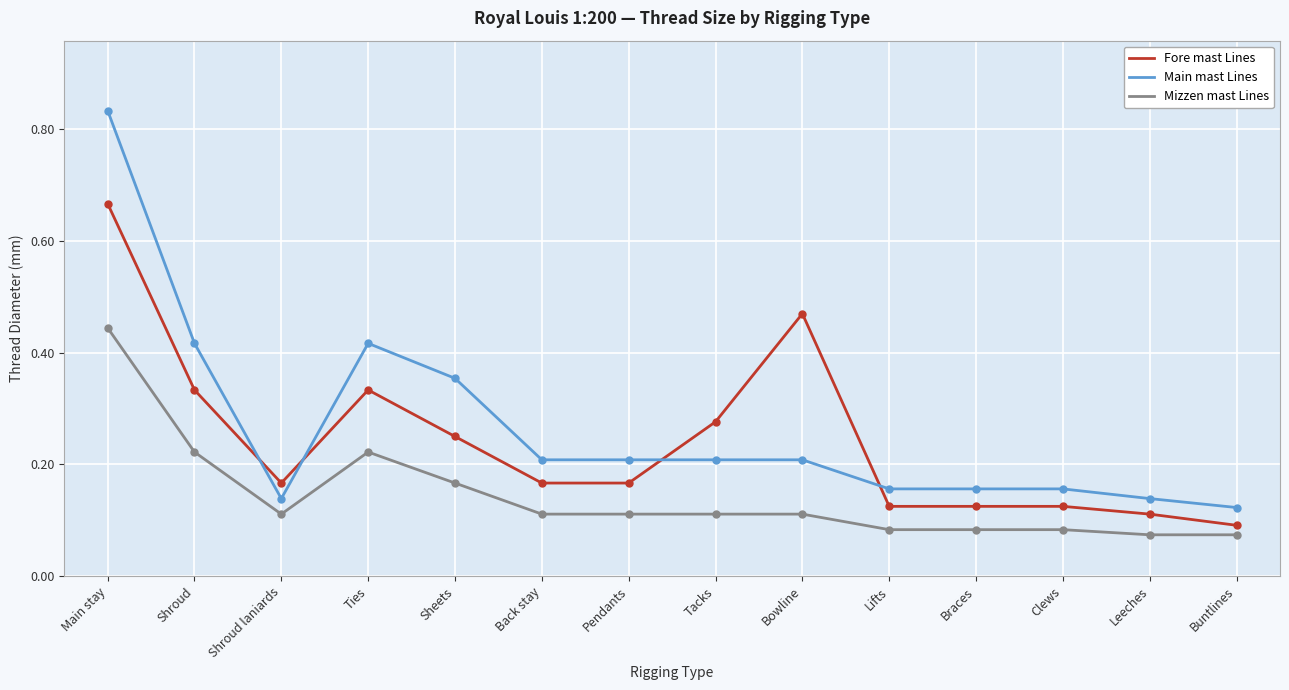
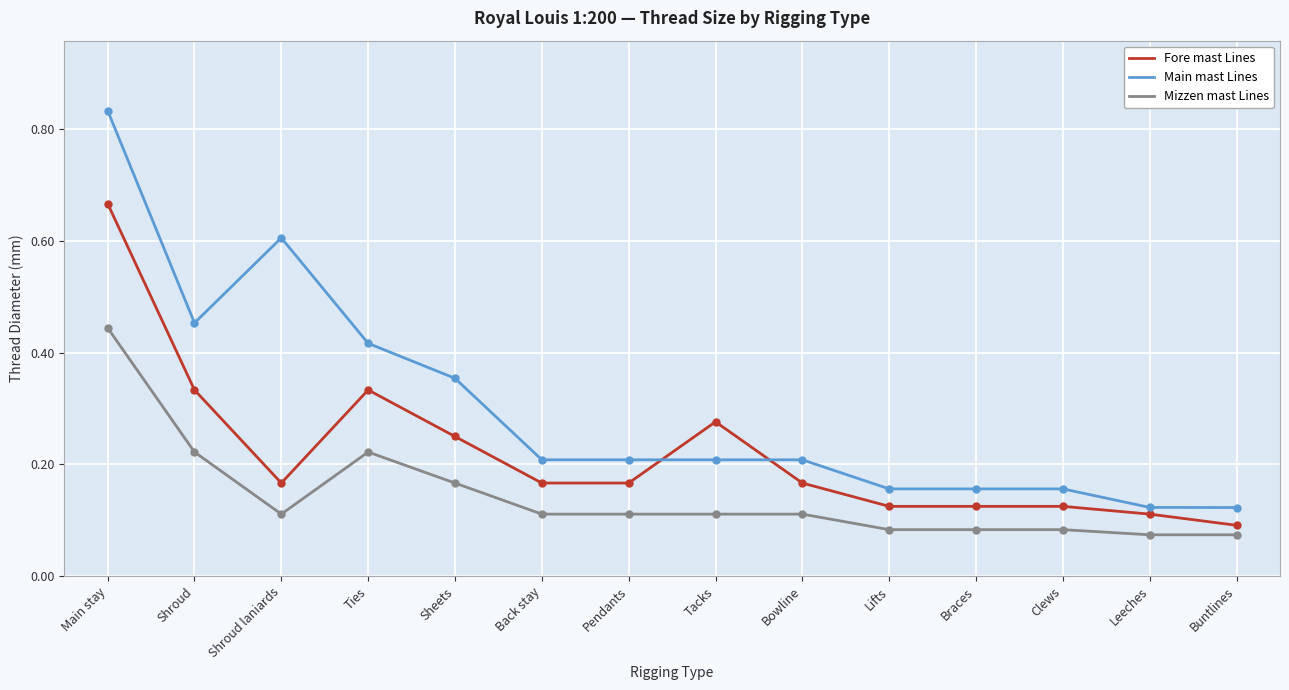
  {
    "Fore mast Lines": {
      "Main stay": 0.67,
      "Shroud": 0.33,
      "Shroud laniards": 0.17,
      "Ties": 0.33,
      "Sheets": 0.25,
      "Back stay": 0.17,
      "Pendants": 0.17,
      "Tacks": 0.28,
-     "Bowline": 0.47,
+     "Bowline": 0.17,
      "Lifts": 0.13,
      "Braces": 0.13,
      "Clews": 0.13,
      "Leeches": 0.11,
      "Buntlines": 0.09
    },
    "Main mast Lines": {
      "Main stay": 0.83,
-     "Shroud": 0.42,
-     "Shroud laniards": 0.14,
+     "Shroud": 0.45,
+     "Shroud laniards": 0.61,
      "Ties": 0.42,
      "Sheets": 0.35,
      "Back stay": 0.21,
      "Pendants": 0.21,
      "Tacks": 0.21,
      "Bowline": 0.21,
      "Lifts": 0.16,
      "Braces": 0.16,
      "Clews": 0.16,
-     "Leeches": 0.14,
+     "Leeches": 0.12,
      "Buntlines": 0.12
    },
    "Mizzen mast Lines": {
      "Main stay": 0.44,
      "Shroud": 0.22,
      "Shroud laniards": 0.11,
      "Ties": 0.22,
      "Sheets": 0.17,
      "Back stay": 0.11,
      "Pendants": 0.11,
      "Tacks": 0.11,
      "Bowline": 0.11,
      "Lifts": 0.08,
      "Braces": 0.08,
      "Clews": 0.08,
      "Leeches": 0.07,
      "Buntlines": 0.07
    }
  }
